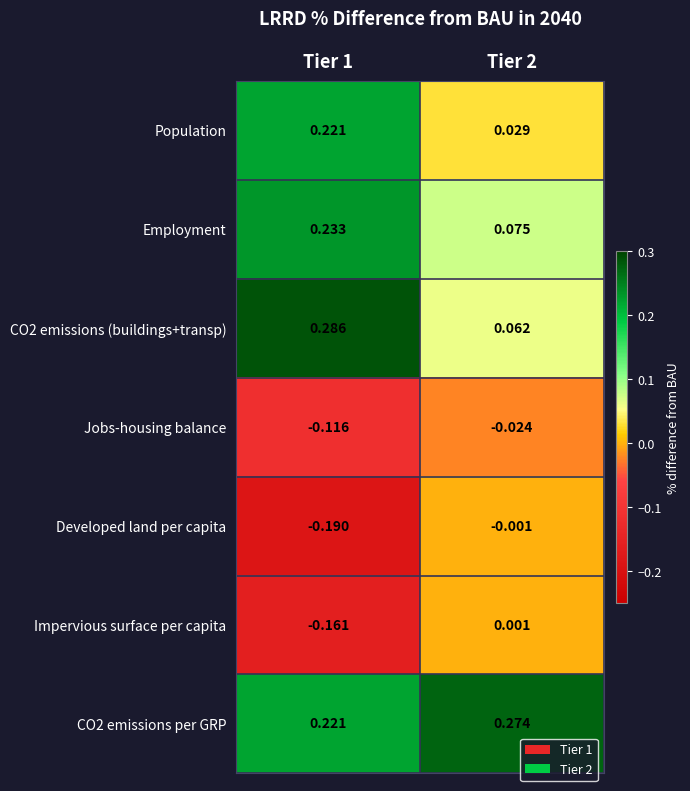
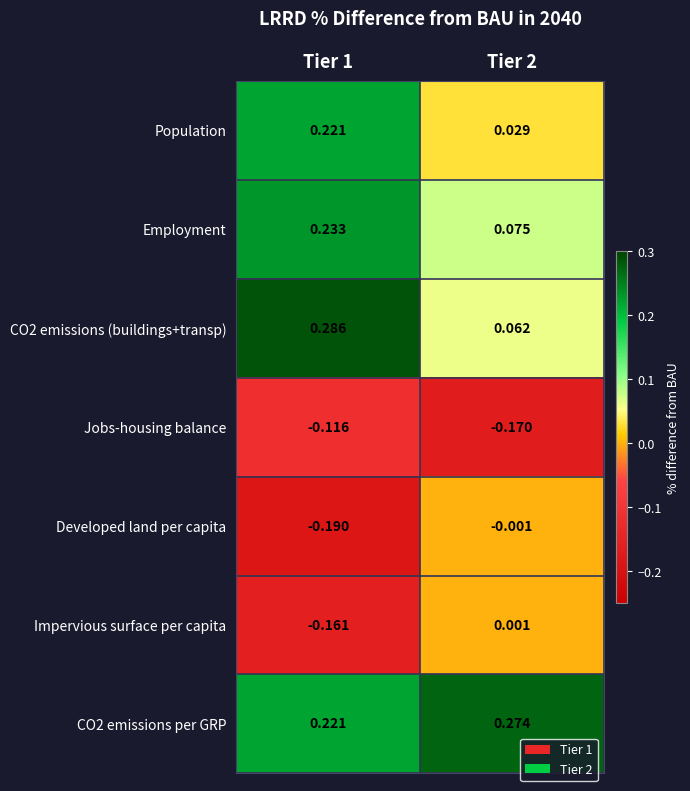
  {
    "Population": {
      "Tier 1": 0.221,
      "Tier 2": 0.029
    },
    "Employment": {
      "Tier 1": 0.233,
      "Tier 2": 0.075
    },
    "CO2 emissions (buildings+transp)": {
      "Tier 1": 0.286,
      "Tier 2": 0.062
    },
    "Jobs-housing balance": {
      "Tier 1": -0.116,
-     "Tier 2": -0.024
+     "Tier 2": -0.170
    },
    "Developed land per capita": {
      "Tier 1": -0.190,
      "Tier 2": -0.001
    },
    "Impervious surface per capita": {
      "Tier 1": -0.161,
      "Tier 2": 0.001
    },
    "CO2 emissions per GRP": {
      "Tier 1": 0.221,
      "Tier 2": 0.274
    }
  }
